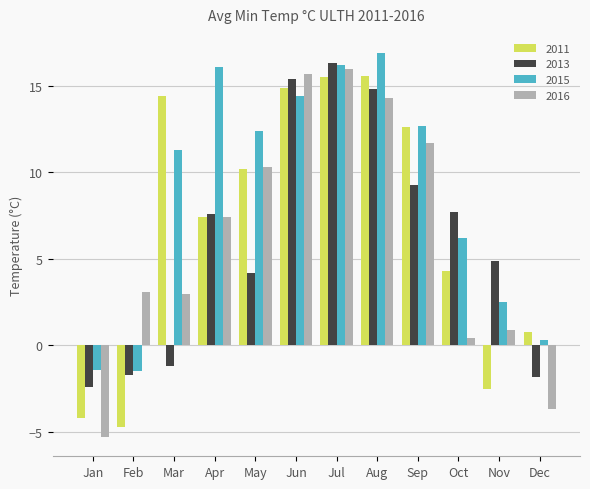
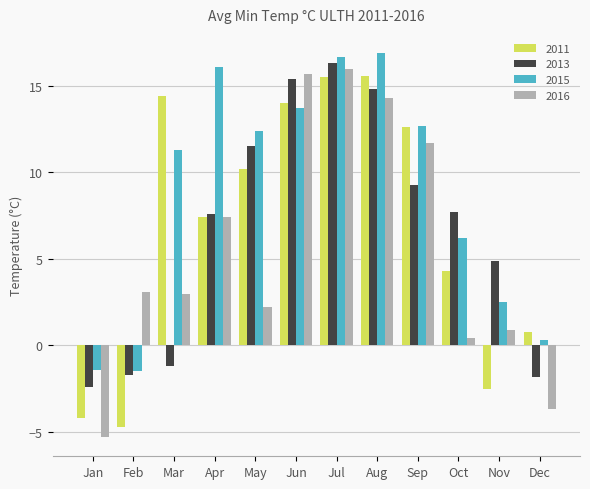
  {
    "2011": {
      "Jan": -4.2,
      "Feb": -4.7,
      "Mar": 14.4,
      "Apr": 7.4,
      "May": 10.2,
-     "Jun": 14.9,
+     "Jun": 14.0,
      "Jul": 15.5,
      "Aug": 15.6,
      "Sep": 12.6,
      "Oct": 4.3,
      "Nov": -2.5,
      "Dec": 0.8
    },
    "2013": {
      "Jan": -2.4,
      "Feb": -1.7,
      "Mar": -1.2,
      "Apr": 7.6,
-     "May": 4.2,
+     "May": 11.5,
      "Jun": 15.4,
      "Jul": 16.3,
      "Aug": 14.8,
      "Sep": 9.3,
      "Oct": 7.7,
      "Nov": 4.9,
      "Dec": -1.8
    },
    "2015": {
      "Jan": -1.4,
      "Feb": -1.5,
      "Mar": 11.3,
      "Apr": 16.1,
      "May": 12.4,
-     "Jun": 14.4,
-     "Jul": 16.2,
+     "Jun": 13.7,
+     "Jul": 16.7,
      "Aug": 16.9,
      "Sep": 12.7,
      "Oct": 6.2,
      "Nov": 2.5,
      "Dec": 0.3
    },
    "2016": {
      "Jan": -5.3,
      "Feb": 3.1,
      "Mar": 3.0,
      "Apr": 7.4,
-     "May": 10.3,
+     "May": 2.2,
      "Jun": 15.7,
      "Jul": 16.0,
      "Aug": 14.3,
      "Sep": 11.7,
      "Oct": 0.4,
      "Nov": 0.9,
      "Dec": -3.7
    }
  }
